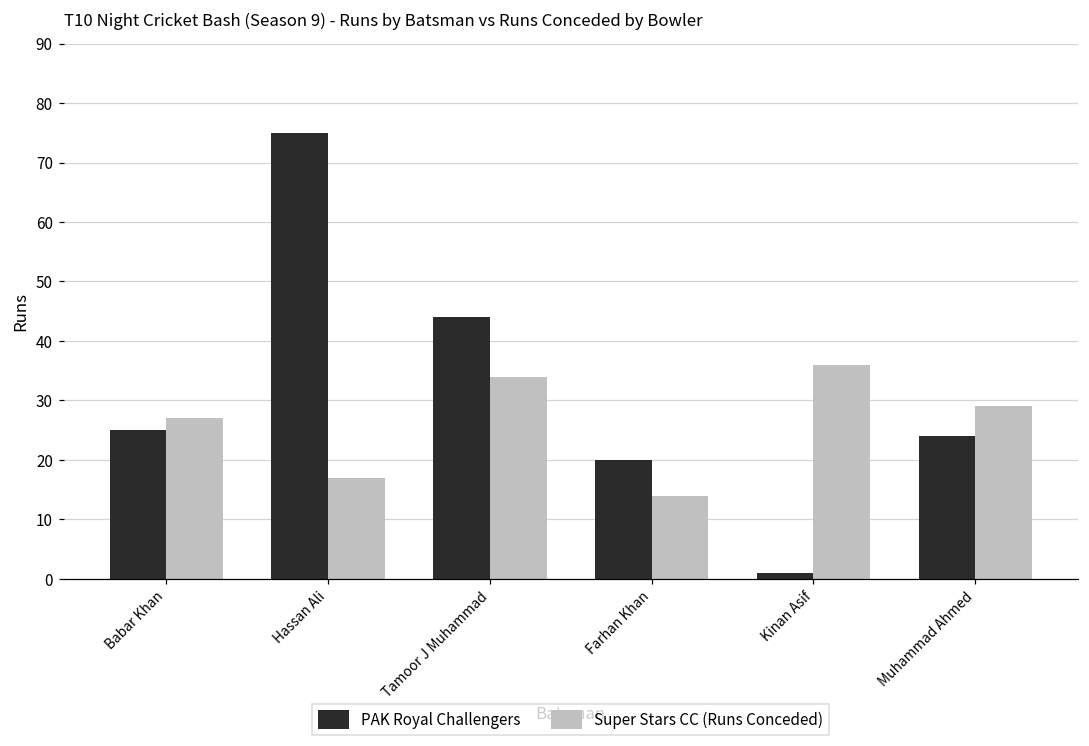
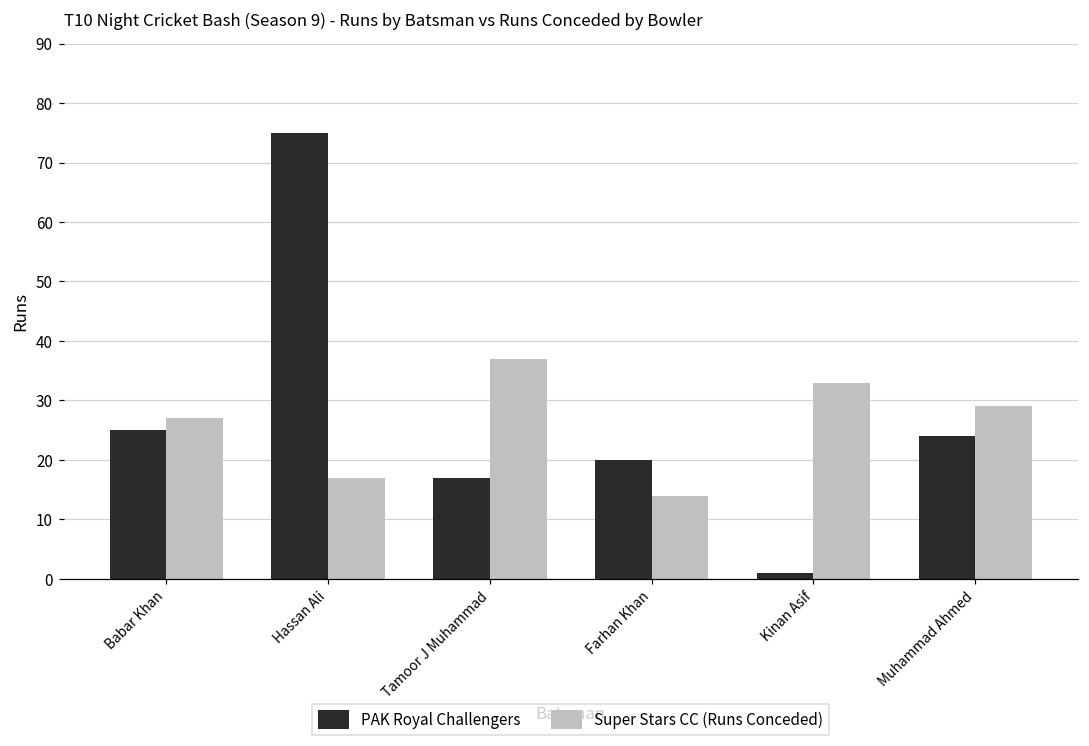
  {
    "PAK Royal Challengers": {
      "Babar Khan": 25,
      "Hassan Ali": 75,
-     "Tamoor J Muhammad": 44,
+     "Tamoor J Muhammad": 17,
      "Farhan Khan": 20,
      "Kinan Asif": 1,
      "Muhammad Ahmed": 24
    },
    "Super Stars CC (Runs Conceded)": {
      "Babar Khan": 27,
      "Hassan Ali": 17,
-     "Tamoor J Muhammad": 34,
+     "Tamoor J Muhammad": 37,
      "Farhan Khan": 14,
-     "Kinan Asif": 36,
+     "Kinan Asif": 33,
      "Muhammad Ahmed": 29
    }
  }
